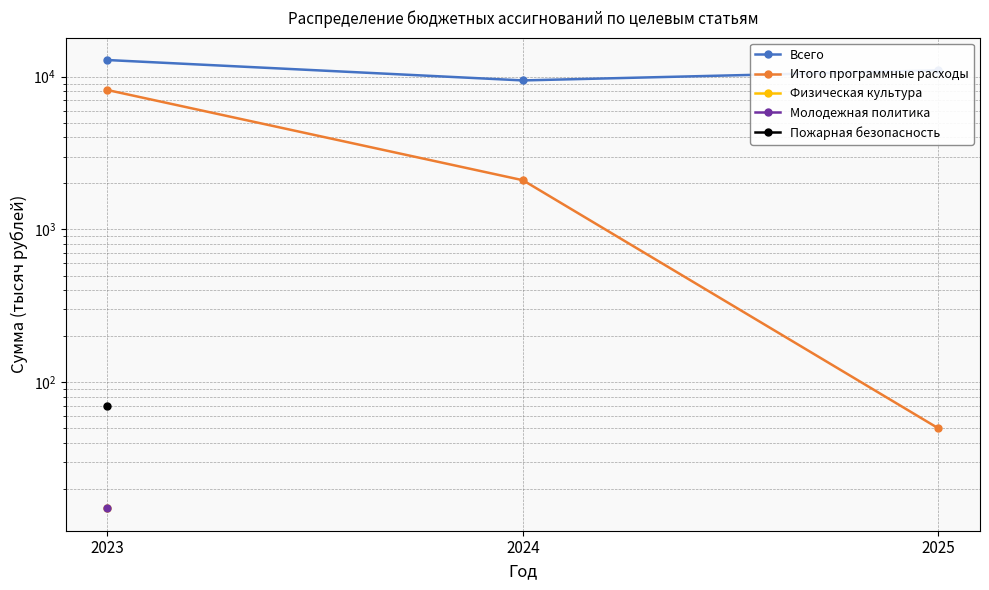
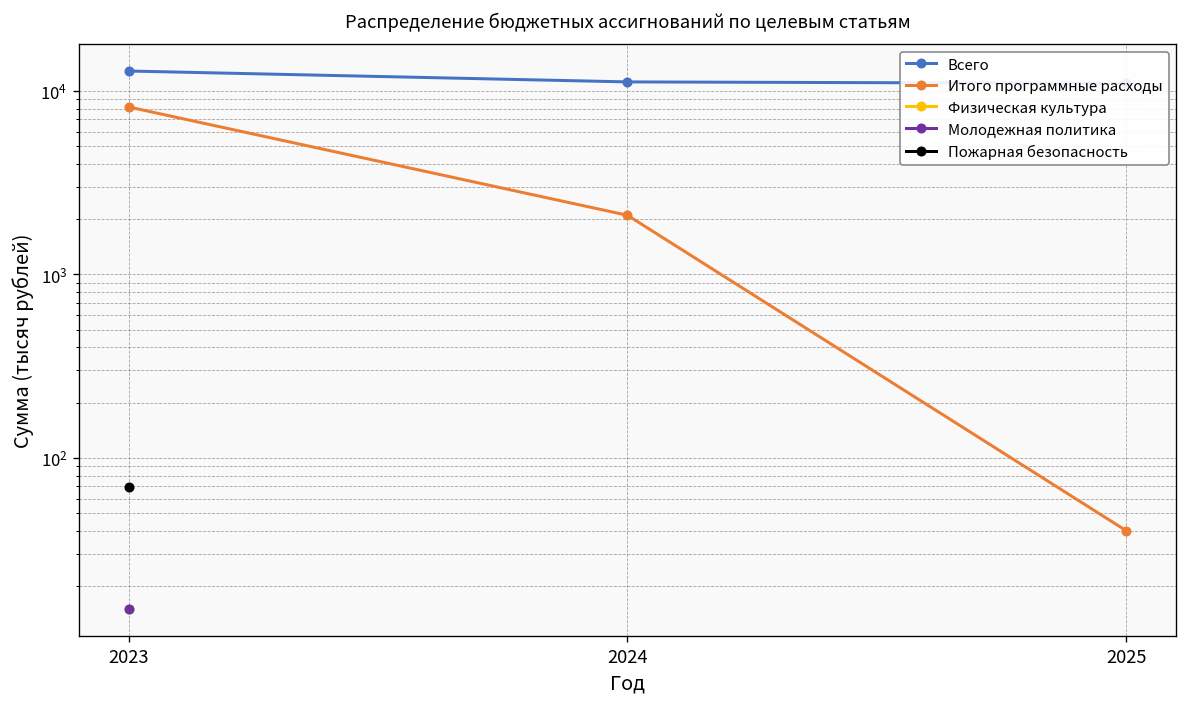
  {
    "Всего": {
      "2023": 13000,
-     "2024": 9000
+     "2024": 11000
    },
    "Итого программные расходы": {
      "2023": 8000,
      "2024": 2100,
-     "2025": 50
+     "2025": 40
    },
    "Молодежная политика": {
      "2023": 15
    },
    "Пожарная безопасность": {
      "2023": 70
    }
  }
